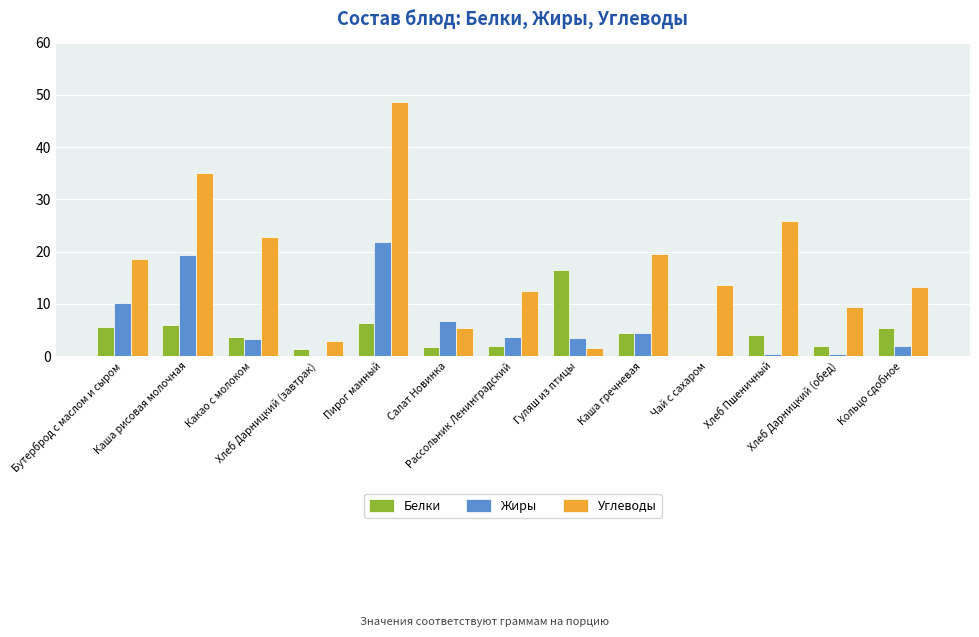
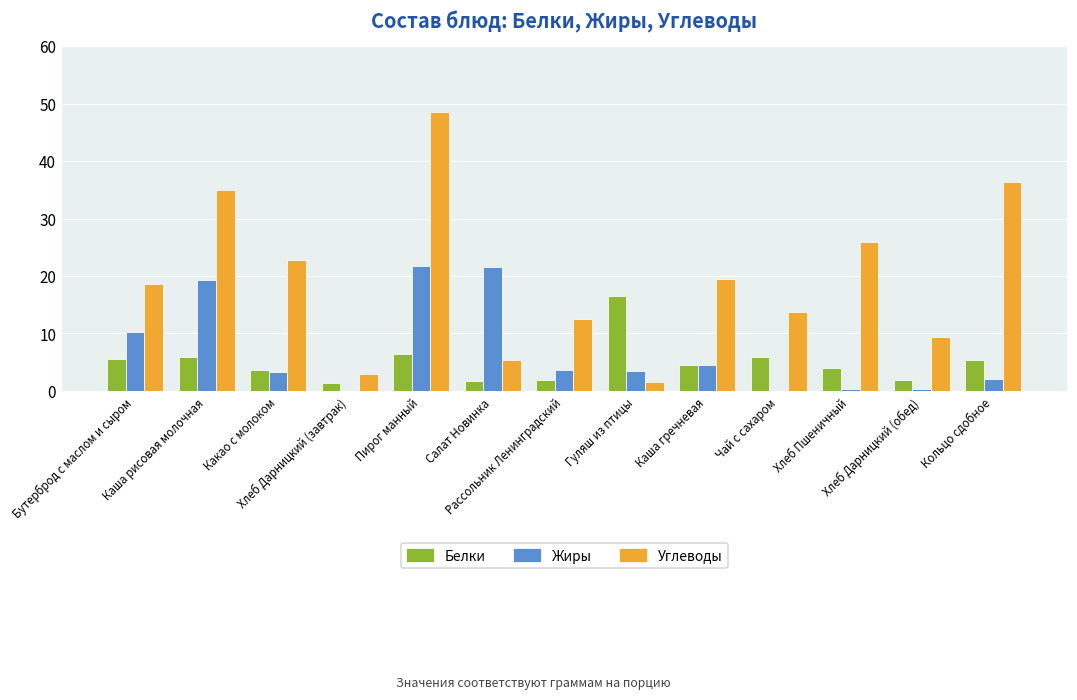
  {
    "Белки": {
      "Бутерброд с маслом и сыром": 6,
      "Каша рисовая молочная": 6,
      "Какао с молоком": 4,
      "Хлеб Дарницкий (завтрак)": 1,
      "Пирог манный": 6,
      "Салат Новинка": 2,
      "Рассольник Ленинградский": 2,
      "Гуляш из птицы": 17,
      "Каша гречневая": 4,
-     "Чай с сахаром": 0,
+     "Чай с сахаром": 6,
      "Хлеб Пшеничный": 4,
      "Хлеб Дарницкий (обед)": 2,
      "Кольцо сдобное": 5
    },
    "Жиры": {
      "Бутерброд с маслом и сыром": 10,
      "Каша рисовая молочная": 19,
      "Какао с молоком": 3,
      "Пирог манный": 22,
-     "Салат Новинка": 7,
+     "Салат Новинка": 22,
      "Рассольник Ленинградский": 4,
      "Гуляш из птицы": 3,
      "Каша гречневая": 4,
      "Кольцо сдобное": 2
    },
    "Углеводы": {
      "Бутерброд с маслом и сыром": 19,
      "Каша рисовая молочная": 35,
      "Какао с молоком": 23,
      "Хлеб Дарницкий (завтрак)": 3,
      "Пирог манный": 49,
      "Салат Новинка": 5,
      "Рассольник Ленинградский": 13,
      "Гуляш из птицы": 2,
      "Каша гречневая": 20,
      "Чай с сахаром": 14,
      "Хлеб Пшеничный": 26,
      "Хлеб Дарницкий (обед)": 9,
-     "Кольцо сдобное": 13
+     "Кольцо сдобное": 36
    }
  }
